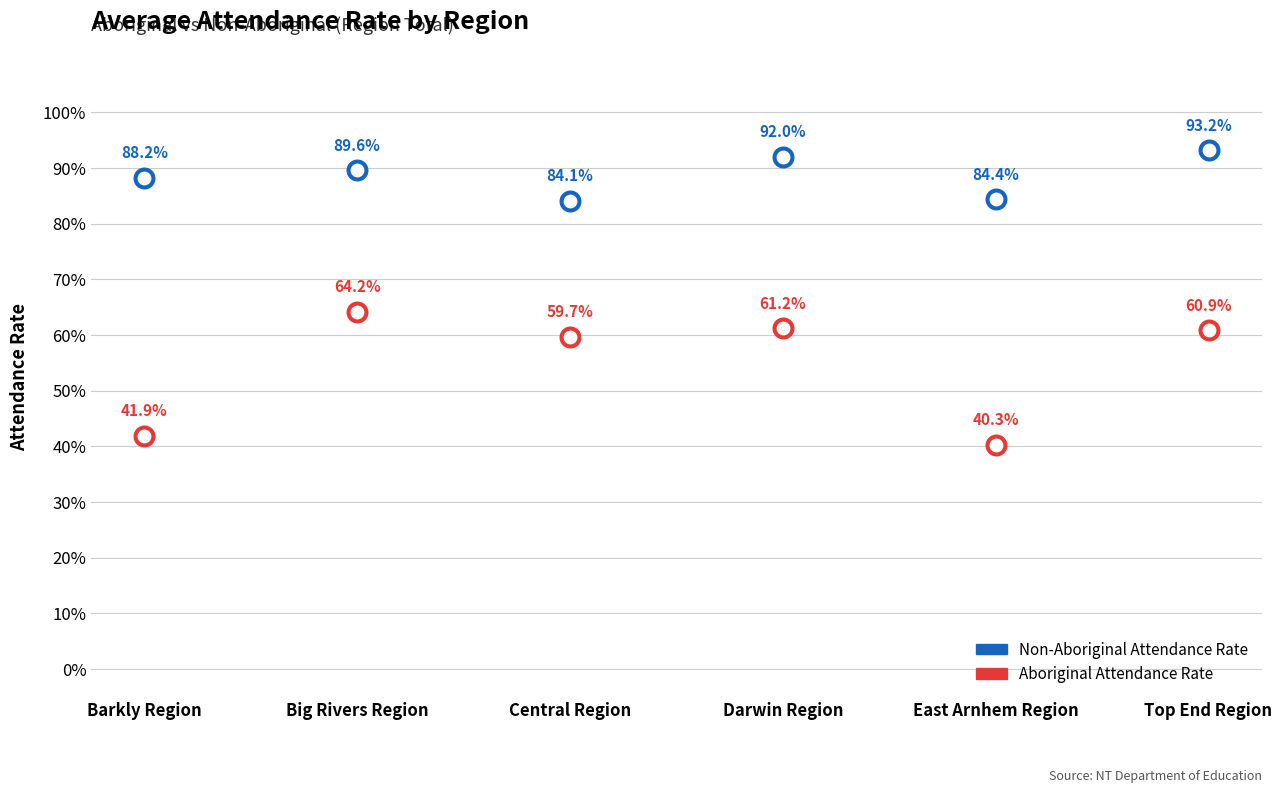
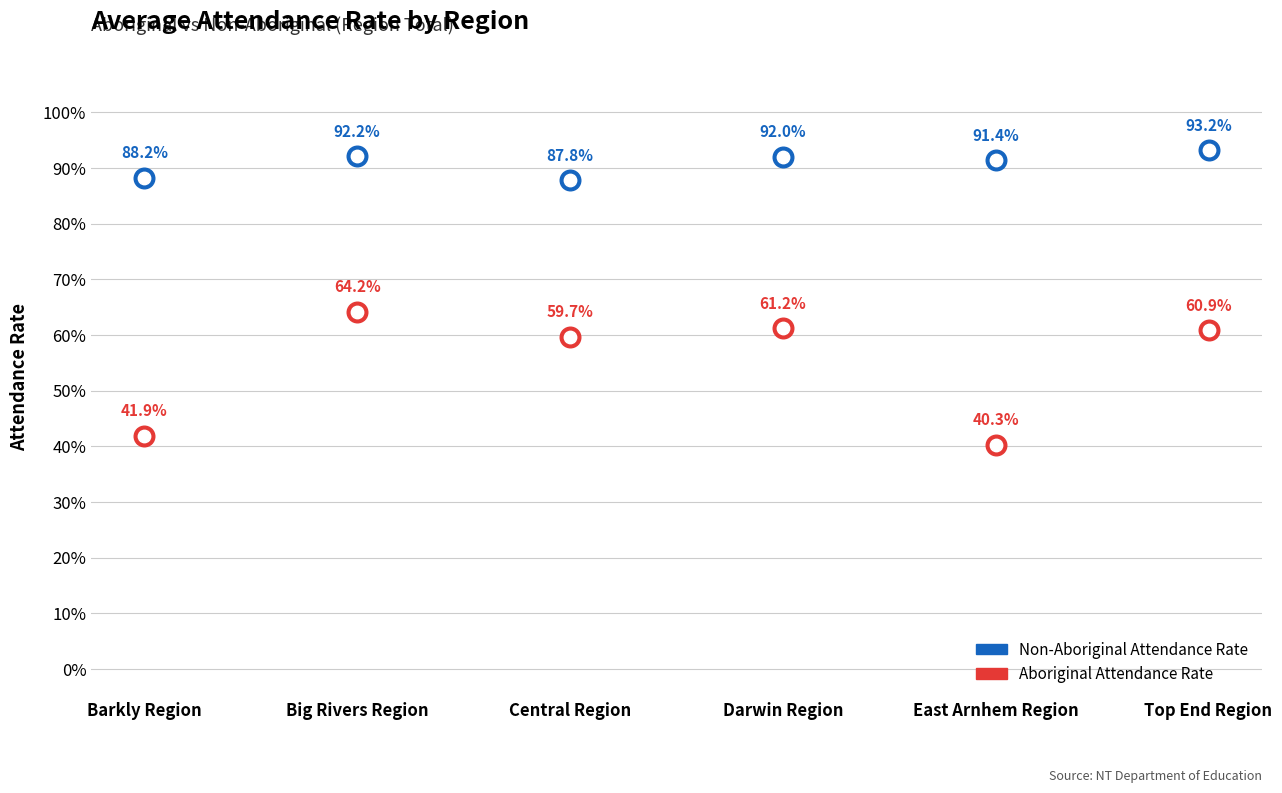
  {
    "Non-Aboriginal Attendance Rate": {
-     "Big Rivers Region": "89.6%",
-     "Central Region": "84.1%",
-     "East Arnhem Region": "84.4%"
+     "Big Rivers Region": "92.2%",
+     "Central Region": "87.8%",
+     "East Arnhem Region": "91.4%"
    }
  }
